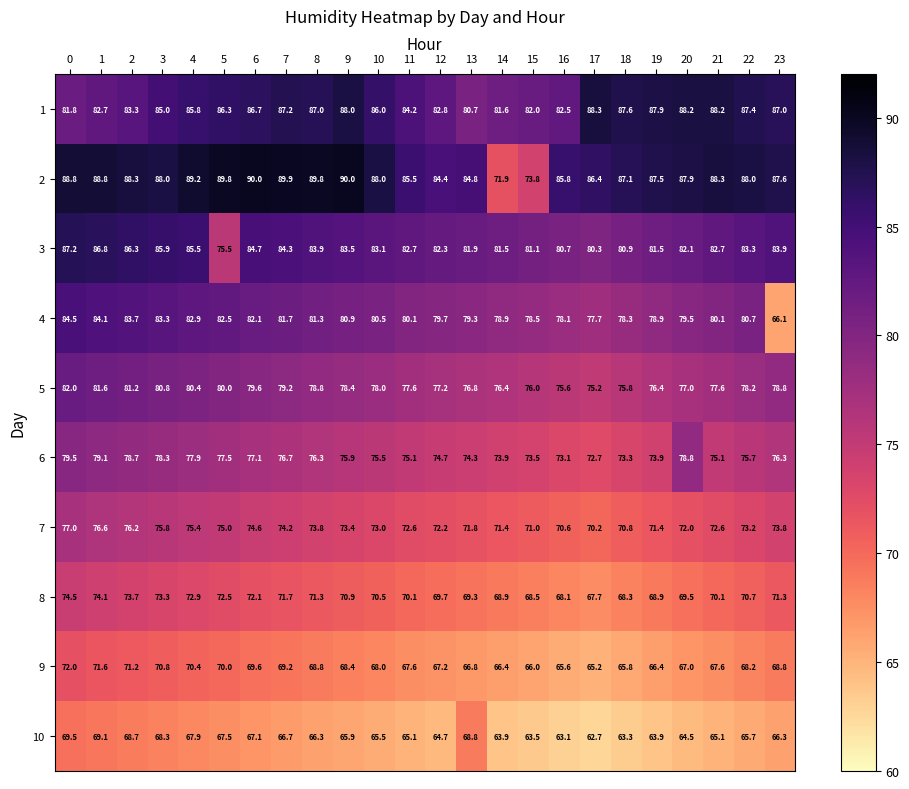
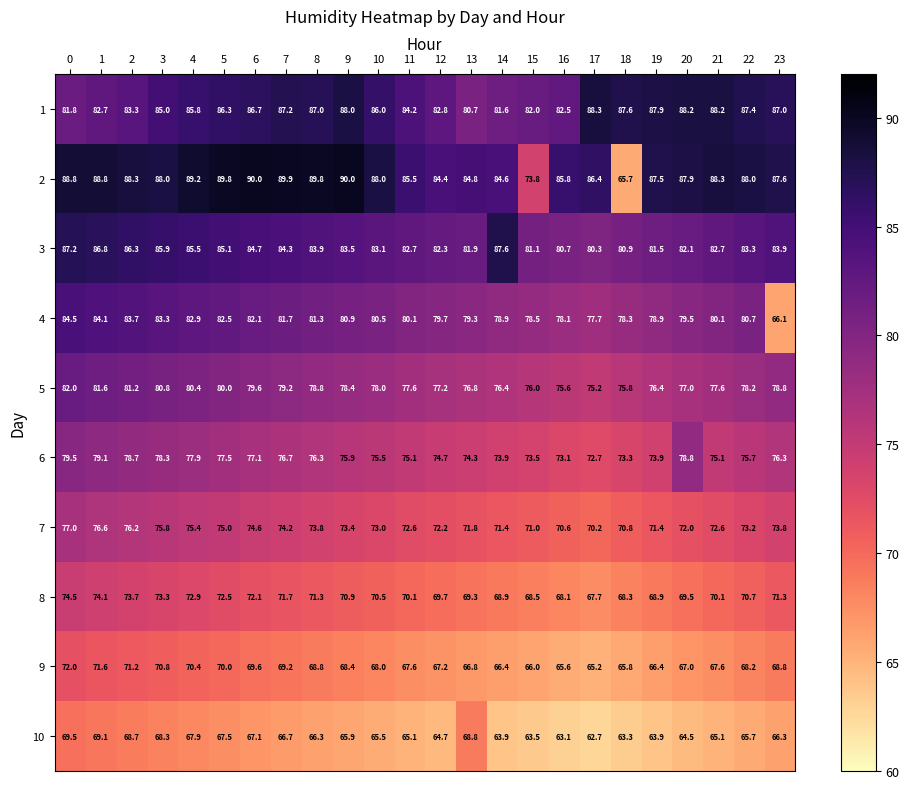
  {
    "2": {
      "0": 88.8,
      "1": 88.8,
      "2": 88.3,
      "3": 88.0,
      "4": 89.2,
      "5": 89.8,
      "6": 90.0,
      "7": 89.9,
      "8": 89.8,
      "9": 90.0,
      "10": 88.0,
      "11": 85.5,
      "12": 84.4,
      "13": 84.8,
-     "14": 71.9,
+     "14": 84.6,
      "15": 73.8,
      "16": 85.8,
      "17": 86.4,
-     "18": 87.1,
+     "18": 65.7,
      "19": 87.5,
      "20": 87.9,
      "21": 88.3,
      "22": 88.0,
      "23": 87.6
    },
    "3": {
      "0": 87.2,
      "1": 86.8,
      "2": 86.3,
      "3": 85.9,
      "4": 85.5,
-     "5": 75.5,
+     "5": 85.1,
      "6": 84.7,
      "7": 84.3,
      "8": 83.9,
      "9": 83.5,
      "10": 83.1,
      "11": 82.7,
      "12": 82.3,
      "13": 81.9,
-     "14": 81.5,
+     "14": 87.6,
      "15": 81.1,
      "16": 80.7,
      "17": 80.3,
      "18": 80.9,
      "19": 81.5,
      "20": 82.1,
      "21": 82.7,
      "22": 83.3,
      "23": 83.9
    }
  }
